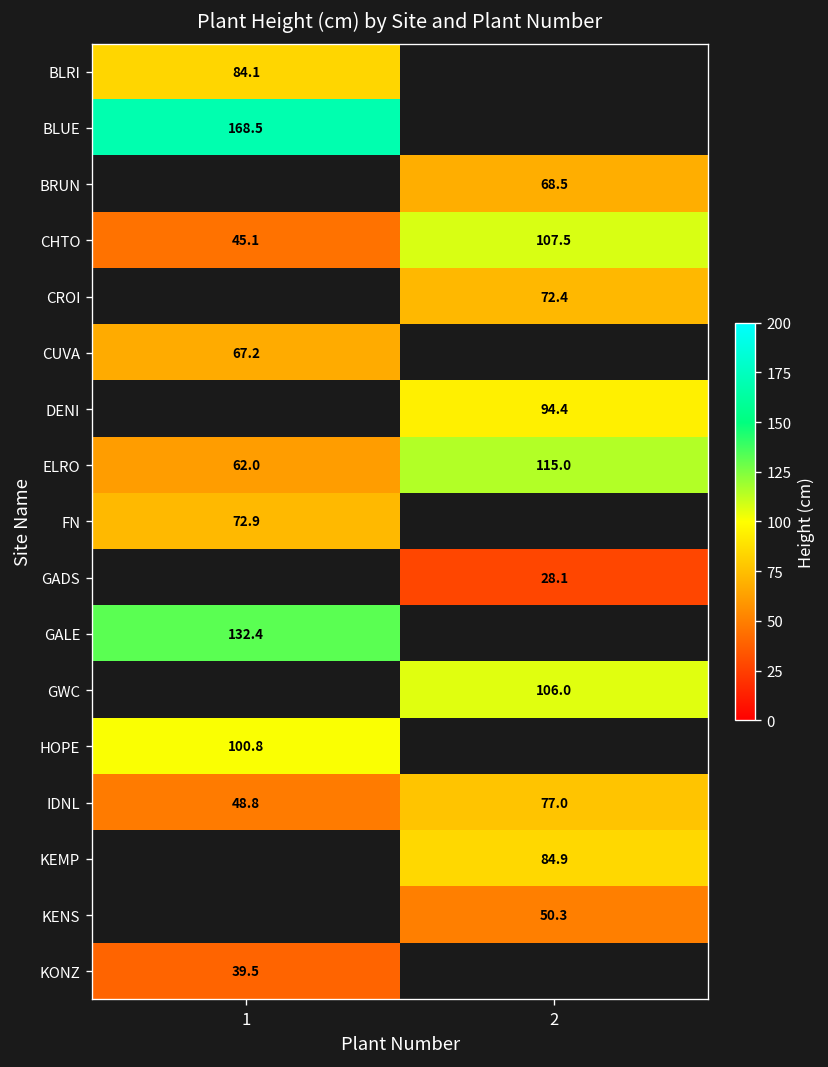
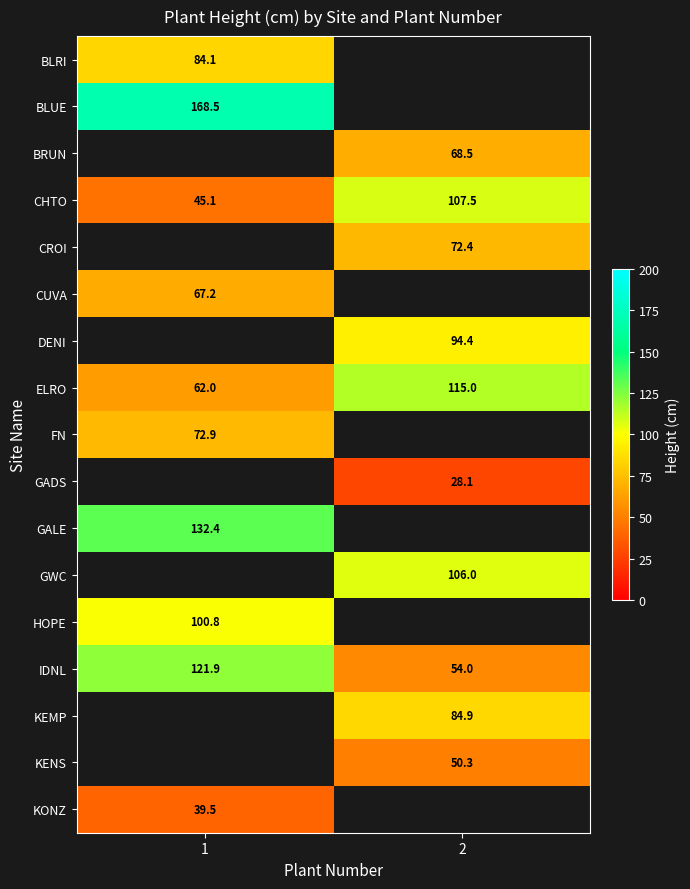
  {
    "BLRI": {
      "1": 84.1
    },
    "BLUE": {
      "1": 168.5
    },
    "BRUN": {
      "2": 68.5
    },
    "CHTO": {
      "1": 45.1,
      "2": 107.5
    },
    "CROI": {
      "2": 72.4
    },
    "CUVA": {
      "1": 67.2
    },
    "DENI": {
      "2": 94.4
    },
    "ELRO": {
      "1": 62.0,
      "2": 115.0
    },
    "FN": {
      "1": 72.9
    },
    "GADS": {
      "2": 28.1
    },
    "GALE": {
      "1": 132.4
    },
    "GWC": {
      "2": 106.0
    },
    "HOPE": {
      "1": 100.8
    },
    "IDNL": {
-     "1": 48.8,
-     "2": 77.0
+     "1": 121.9,
+     "2": 54.0
    },
    "KEMP": {
      "2": 84.9
    },
    "KENS": {
      "2": 50.3
    },
    "KONZ": {
      "1": 39.5
    }
  }
